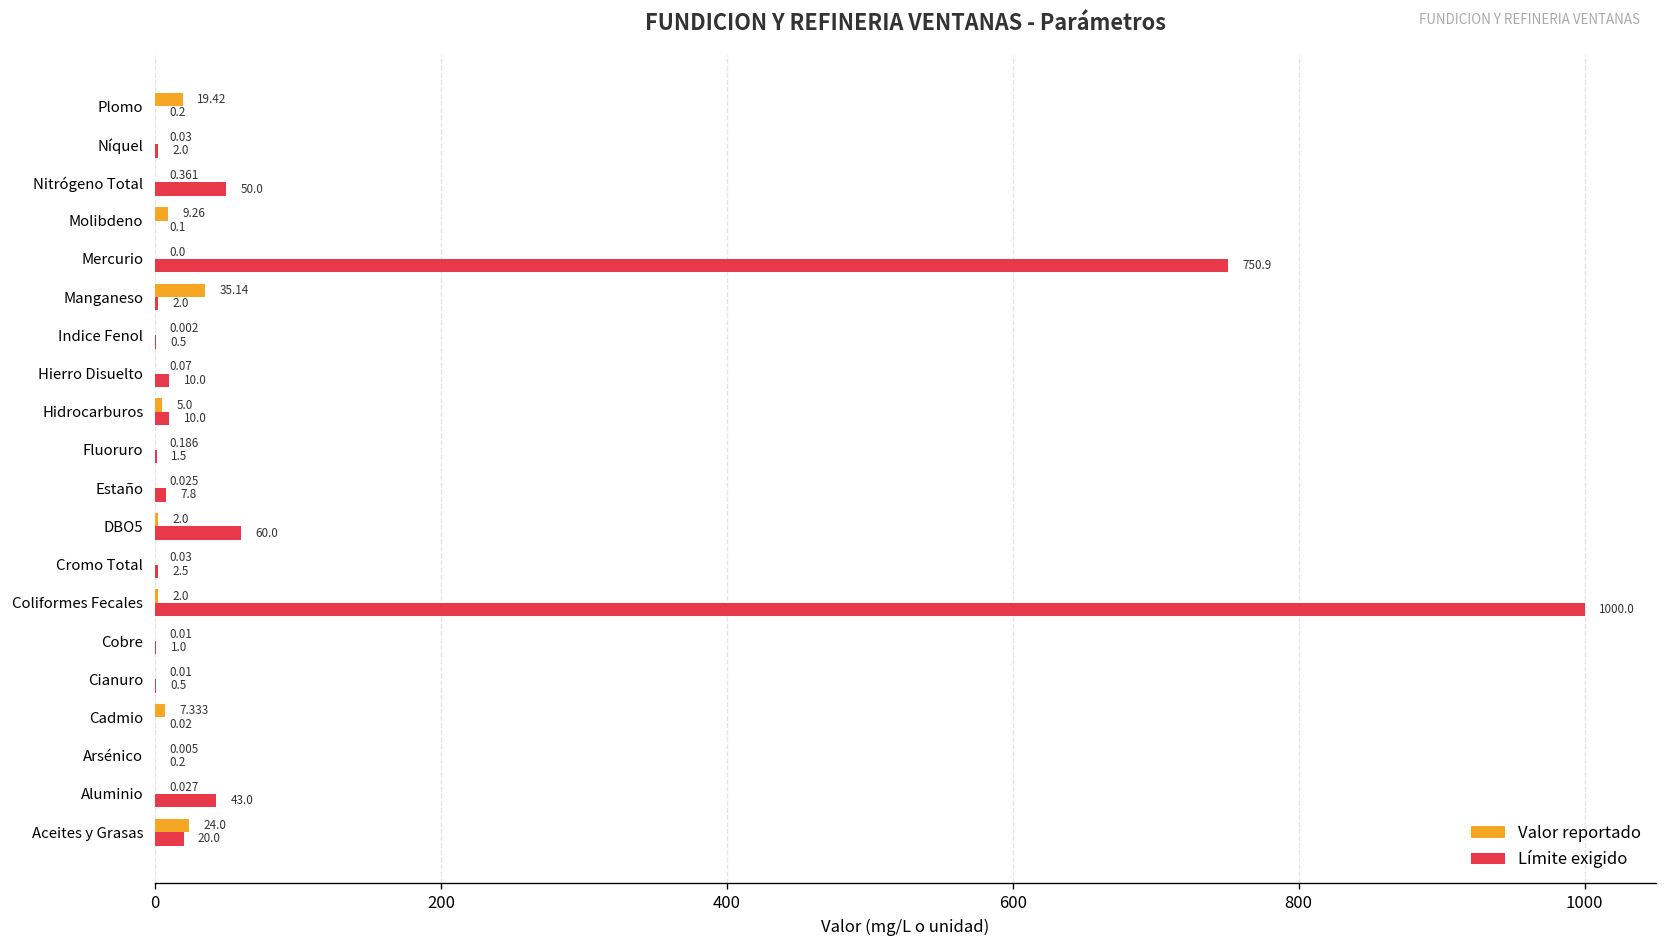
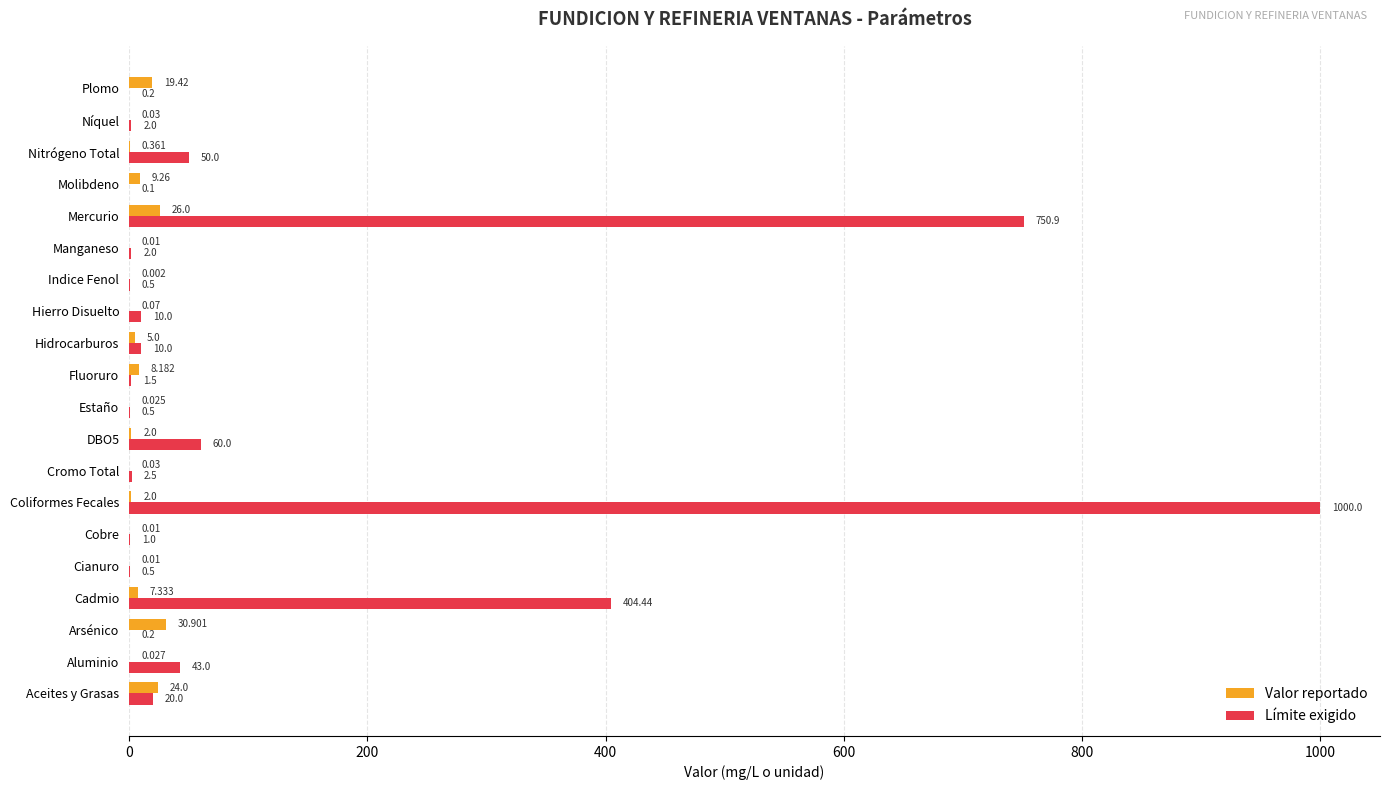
  {
    "Valor reportado": {
      "Plomo": 19.42,
      "Níquel": 0.03,
      "Nitrógeno Total": 0.361,
      "Molibdeno": 9.26,
-     "Mercurio": 0.0,
-     "Manganeso": 35.14,
+     "Mercurio": 26.0,
+     "Manganeso": 0.01,
      "Indice Fenol": 0.002,
      "Hierro Disuelto": 0.07,
      "Hidrocarburos": 5.0,
-     "Fluoruro": 0.186,
+     "Fluoruro": 8.182,
      "Estaño": 0.025,
      "DBO5": 2.0,
      "Cromo Total": 0.03,
      "Coliformes Fecales": 2.0,
      "Cobre": 0.01,
      "Cianuro": 0.01,
      "Cadmio": 7.333,
-     "Arsénico": 0.005,
+     "Arsénico": 30.901,
      "Aluminio": 0.027,
      "Aceites y Grasas": 24.0
    },
    "Límite exigido": {
      "Plomo": 0.2,
      "Níquel": 2.0,
      "Nitrógeno Total": 50.0,
      "Molibdeno": 0.1,
      "Mercurio": 750.9,
      "Manganeso": 2.0,
      "Indice Fenol": 0.5,
      "Hierro Disuelto": 10.0,
      "Hidrocarburos": 10.0,
      "Fluoruro": 1.5,
-     "Estaño": 7.8,
+     "Estaño": 0.5,
      "DBO5": 60.0,
      "Cromo Total": 2.5,
      "Coliformes Fecales": 1000.0,
      "Cobre": 1.0,
      "Cianuro": 0.5,
-     "Cadmio": 0.02,
+     "Cadmio": 404.44,
      "Arsénico": 0.2,
      "Aluminio": 43.0,
      "Aceites y Grasas": 20.0
    }
  }
